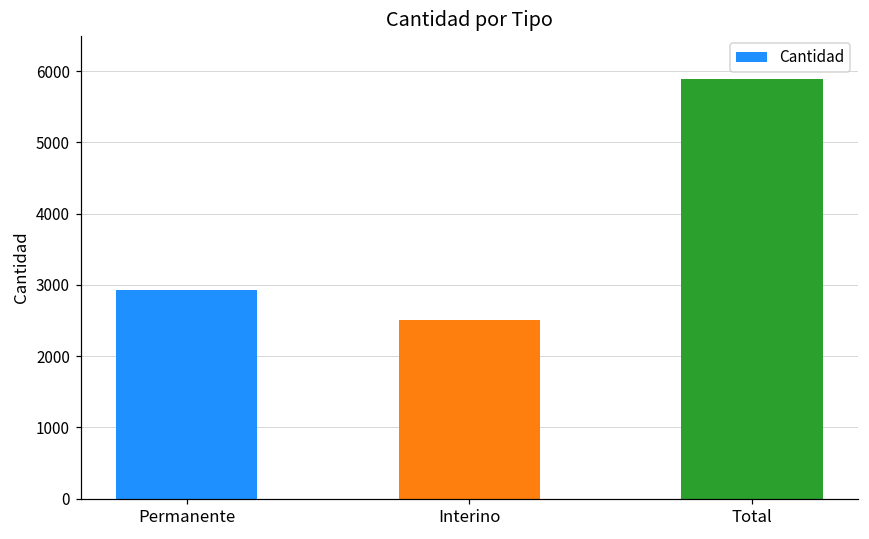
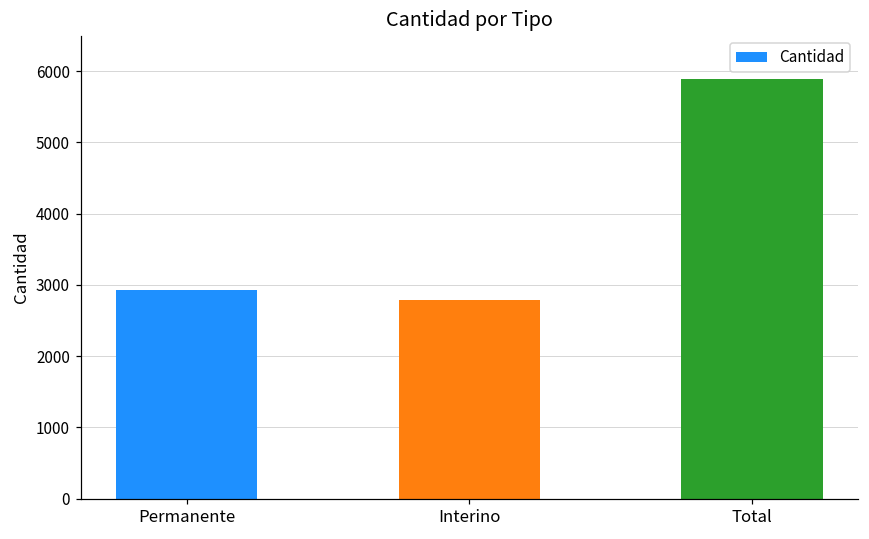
  {
    "Permanente": 2900,
-   "Interino": 2500,
+   "Interino": 2800,
    "Total": 5900
  }
